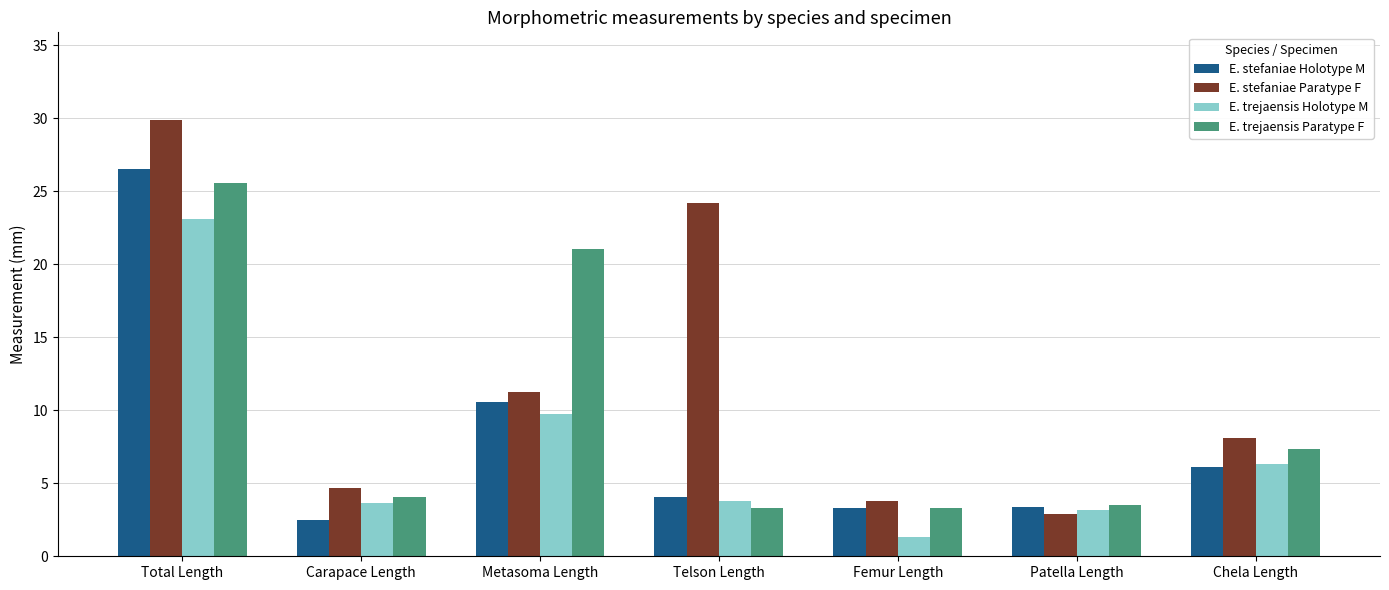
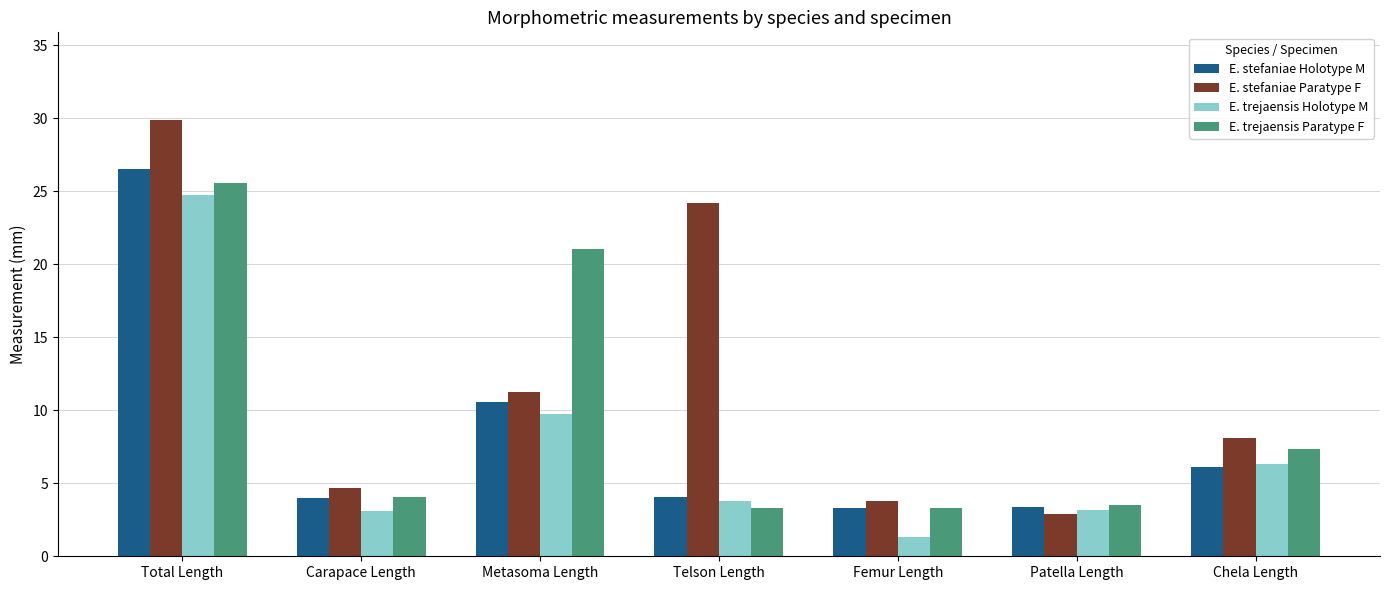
  {
    "E. stefaniae Holotype M": {
      "Total Length": 26.6,
-     "Carapace Length": 2.5,
+     "Carapace Length": 4.0,
      "Metasoma Length": 10.6,
      "Telson Length": 4.1,
      "Femur Length": 3.3,
      "Patella Length": 3.4,
      "Chela Length": 6.1
    },
    "E. stefaniae Paratype F": {
      "Total Length": 29.9,
      "Carapace Length": 4.7,
      "Metasoma Length": 11.2,
      "Telson Length": 24.2,
      "Femur Length": 3.8,
      "Patella Length": 2.9,
      "Chela Length": 8.1
    },
    "E. trejaensis Holotype M": {
-     "Total Length": 23.1,
-     "Carapace Length": 3.7,
+     "Total Length": 24.7,
+     "Carapace Length": 3.1,
      "Metasoma Length": 9.8,
      "Telson Length": 3.8,
      "Femur Length": 1.3,
      "Patella Length": 3.2,
      "Chela Length": 6.3
    },
    "E. trejaensis Paratype F": {
      "Total Length": 25.5,
      "Carapace Length": 4.1,
      "Metasoma Length": 21.0,
      "Telson Length": 3.3,
      "Femur Length": 3.3,
      "Patella Length": 3.5,
      "Chela Length": 7.3
    }
  }
